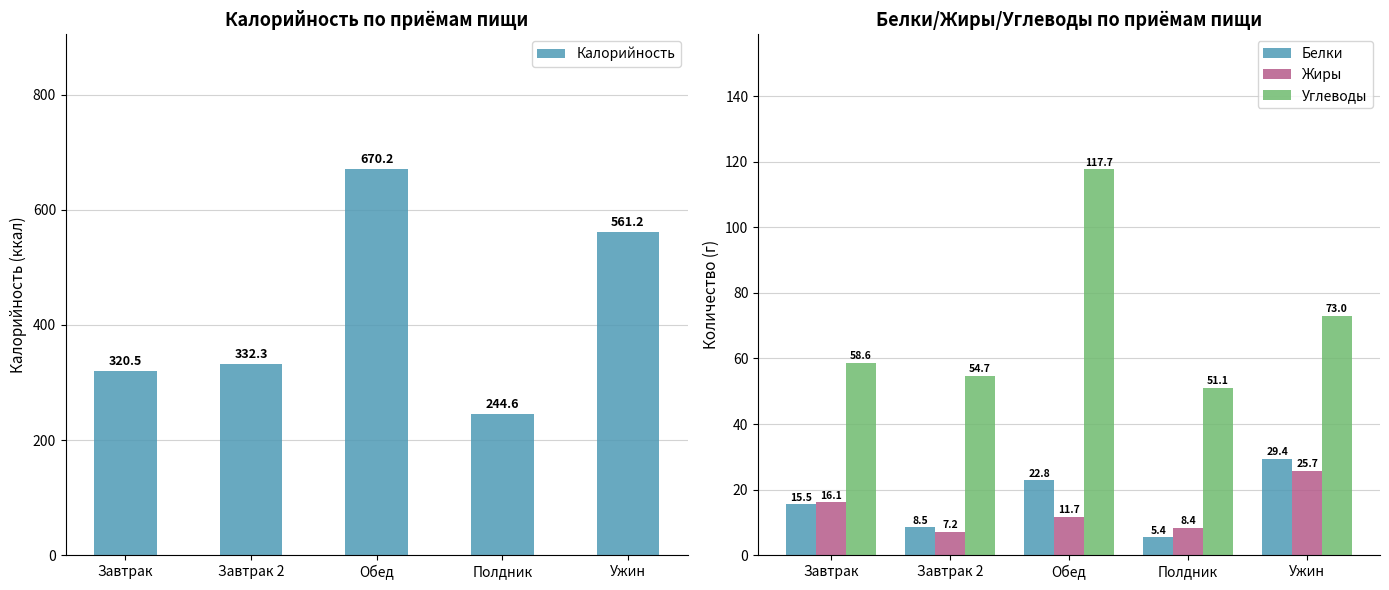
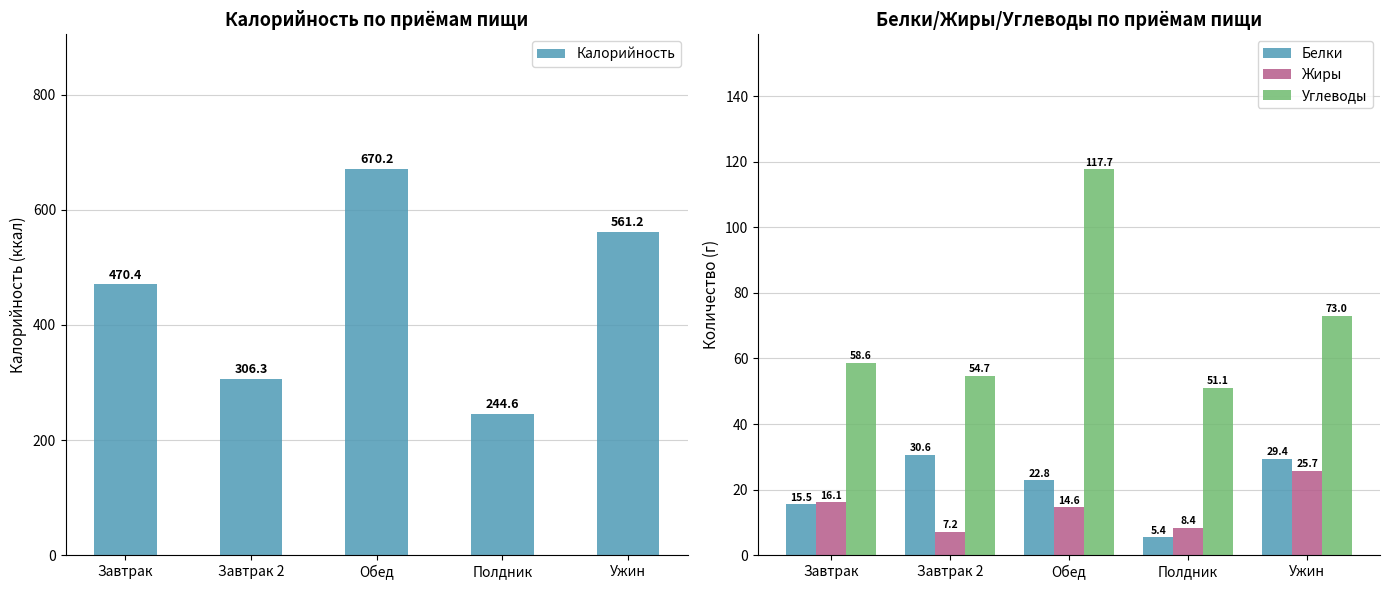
  {
    "Калорийность по приёмам пищи": {
-     "Завтрак": 320.5,
-     "Завтрак 2": 332.3,
+     "Завтрак": 470.4,
+     "Завтрак 2": 306.3,
      "Обед": 670.2,
      "Полдник": 244.6,
      "Ужин": 561.2
    },
    "Белки/Жиры/Углеводы по приёмам пищи": {
      "Белки": {
        "Завтрак": 15.5,
-       "Завтрак 2": 8.5,
+       "Завтрак 2": 30.6,
        "Обед": 22.8,
        "Полдник": 5.4,
        "Ужин": 29.4
      },
      "Жиры": {
        "Завтрак": 16.1,
        "Завтрак 2": 7.2,
-       "Обед": 11.7,
+       "Обед": 14.6,
        "Полдник": 8.4,
        "Ужин": 25.7
      },
      "Углеводы": {
        "Завтрак": 58.6,
        "Завтрак 2": 54.7,
        "Обед": 117.7,
        "Полдник": 51.1,
        "Ужин": 73.0
      }
    }
  }
